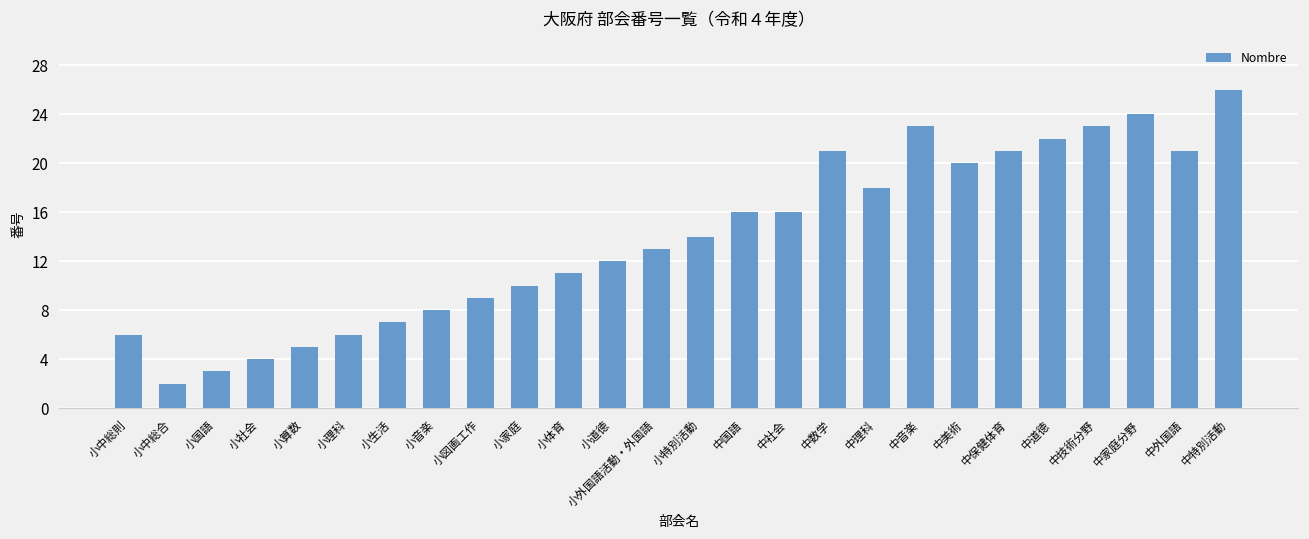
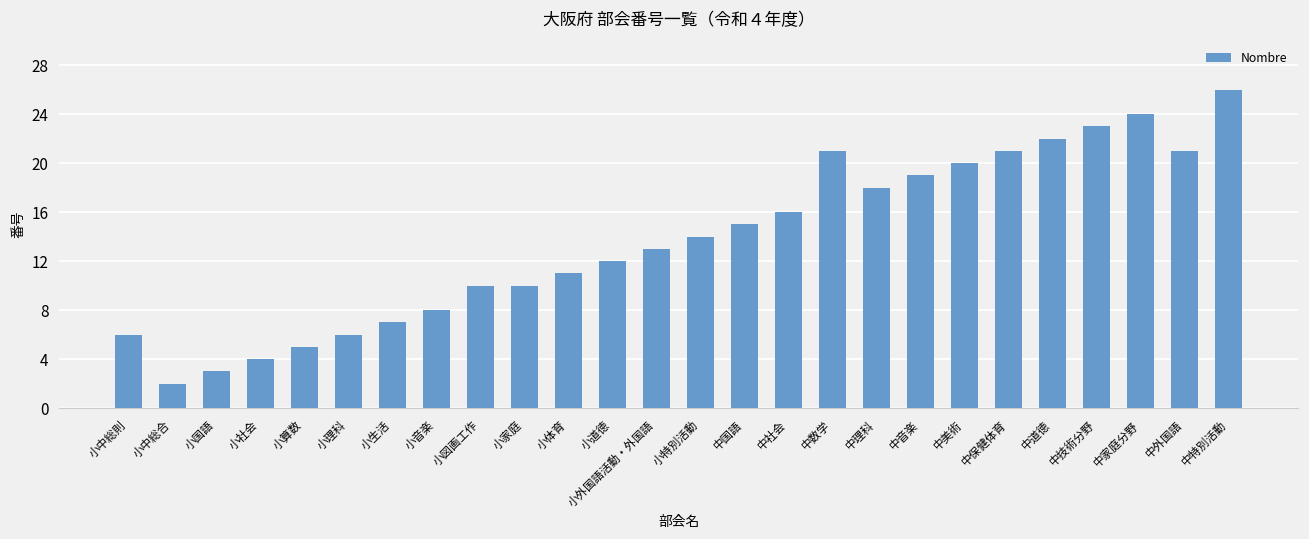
  {
    "小中総則": 6,
    "小中総合": 2,
    "小国語": 3,
    "小社会": 4,
    "小算数": 5,
    "小理科": 6,
    "小生活": 7,
    "小音楽": 8,
-   "小図画工作": 9,
+   "小図画工作": 10,
    "小家庭": 10,
    "小体育": 11,
    "小道徳": 12,
    "小外国語活動・外国語": 13,
    "小特別活動": 14,
-   "中国語": 16,
+   "中国語": 15,
    "中社会": 16,
    "中数学": 21,
    "中理科": 18,
-   "中音楽": 23,
+   "中音楽": 19,
    "中美術": 20,
    "中保健体育": 21,
    "中道徳": 22,
    "中技術分野": 23,
    "中家庭分野": 24,
    "中外国語": 21,
    "中特別活動": 26
  }
